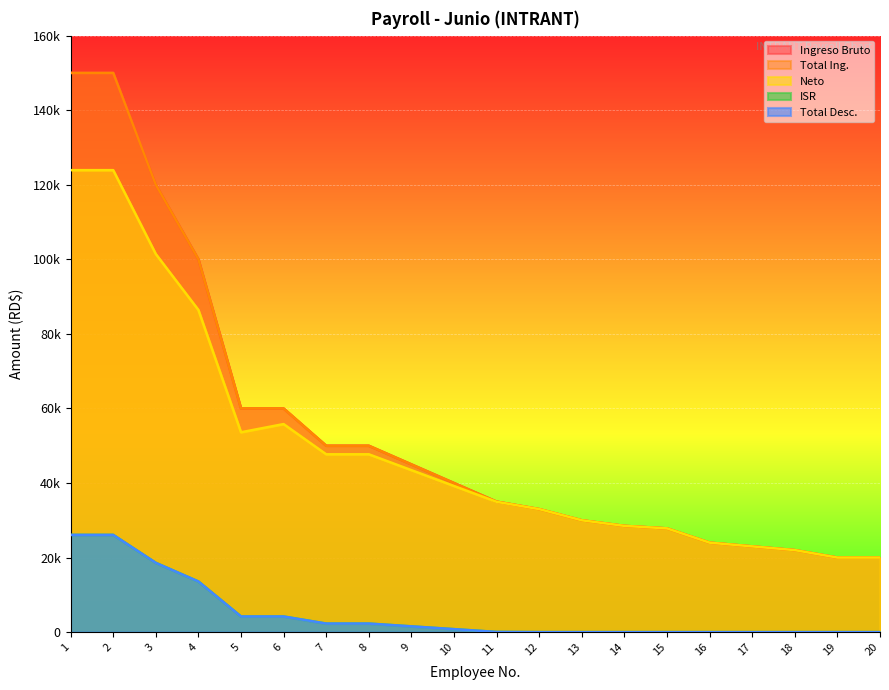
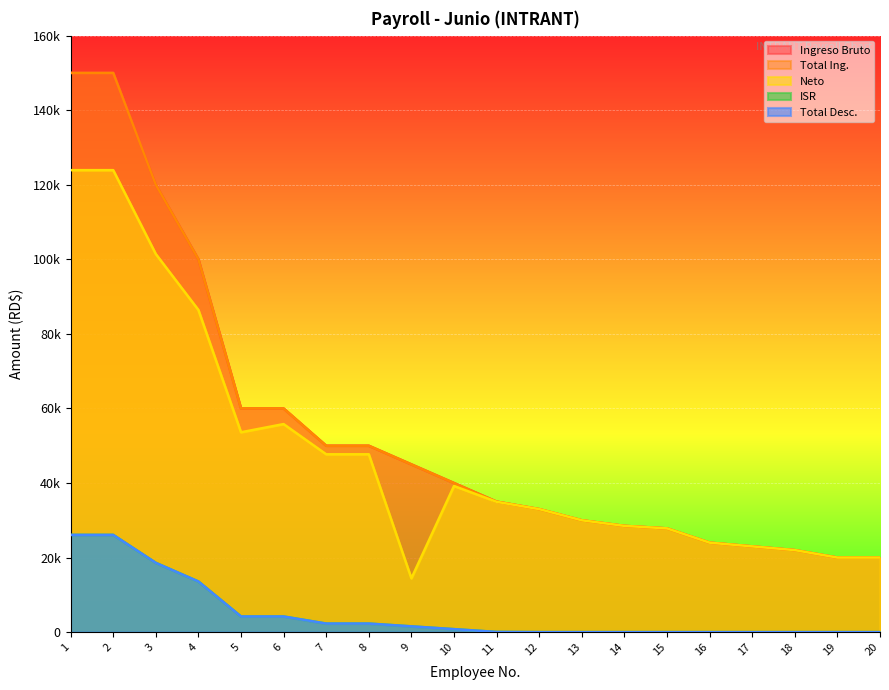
  {
    "Total Ing.": {
      "1": 150000,
      "2": 150000,
      "3": 120000,
      "4": 100000,
      "5": 60000,
      "6": 60000,
      "7": 50000,
      "8": 50000,
      "9": 45000,
      "10": 40000
    },
    "Neto": {
      "1": 124000,
      "2": 124000,
      "3": 101000,
      "4": 86000,
      "5": 54000,
      "6": 56000,
      "7": 48000,
      "8": 48000,
-     "9": 43000,
+     "9": 14000,
      "10": 39000
    },
    "Total Desc.": {
      "1": 26000,
      "2": 26000,
      "3": 19000,
      "4": 14000,
      "5": 4000,
      "6": 4000,
      "7": 2000,
      "8": 2000,
      "9": 2000,
      "10": 1000,
      "11": 0,
      "12": 0,
      "13": 0,
      "14": 0,
      "15": 0,
      "16": 0,
      "17": 0,
      "18": 0,
      "19": 0,
      "20": 0
    }
  }
